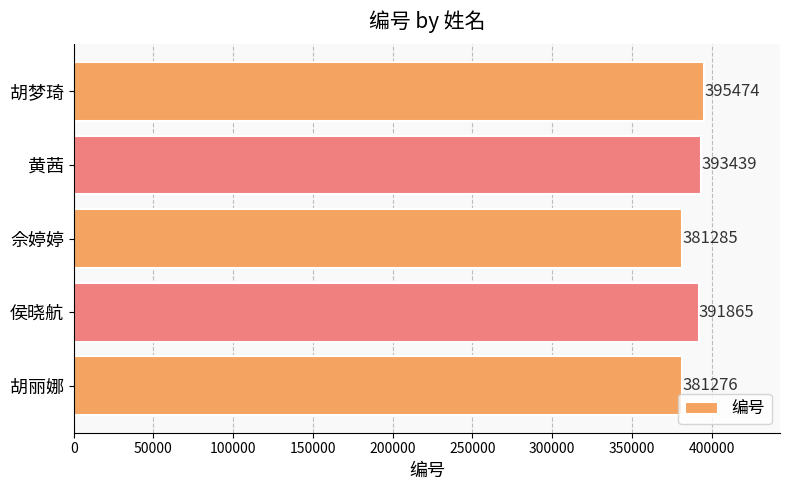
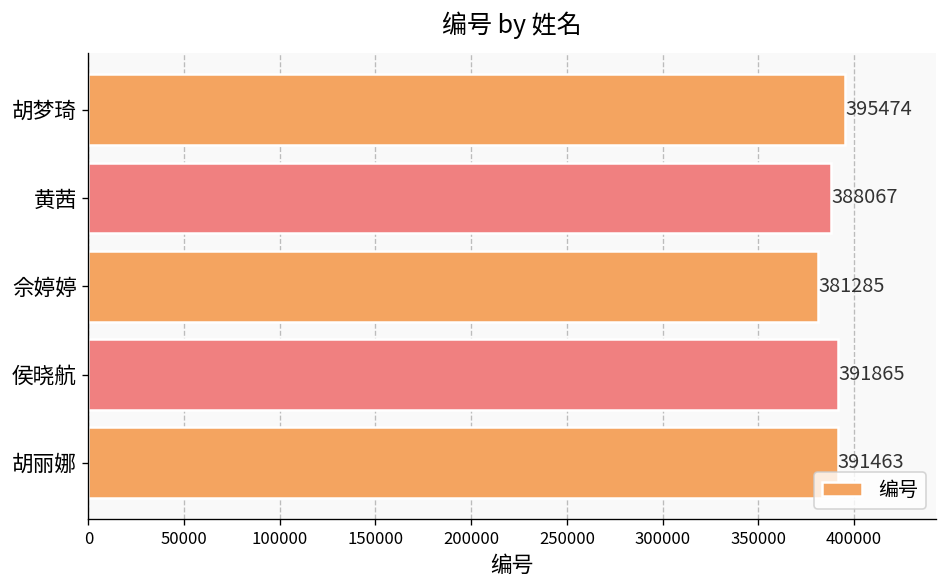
  {
    "胡梦琦": 395474,
-   "黄茜": 393439,
+   "黄茜": 388067,
    "佘婷婷": 381285,
    "侯晓航": 391865,
-   "胡丽娜": 381276
+   "胡丽娜": 391463
  }
